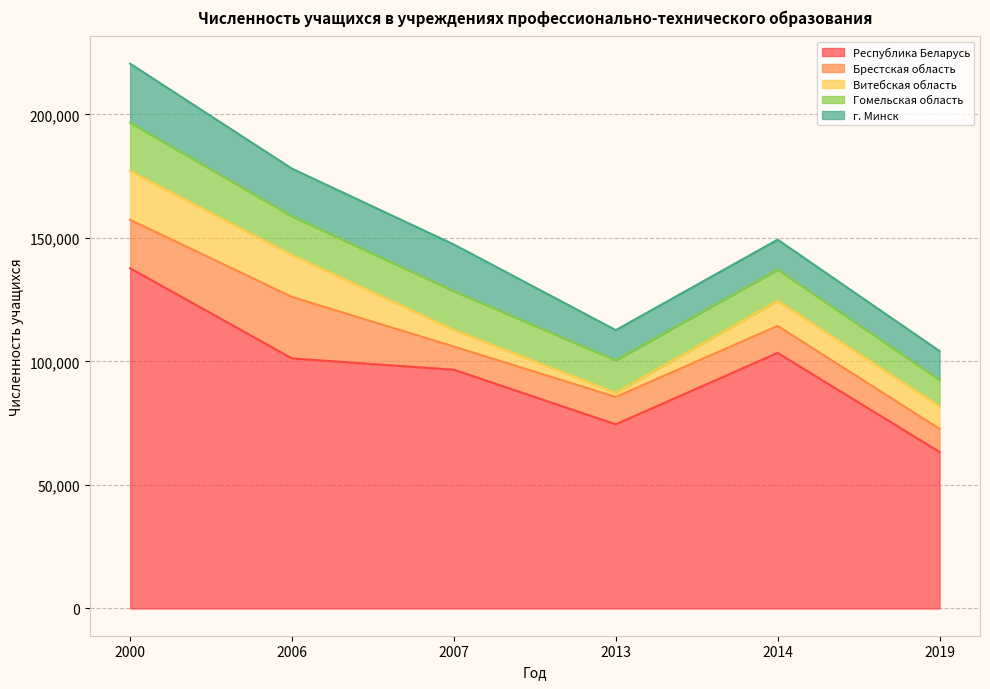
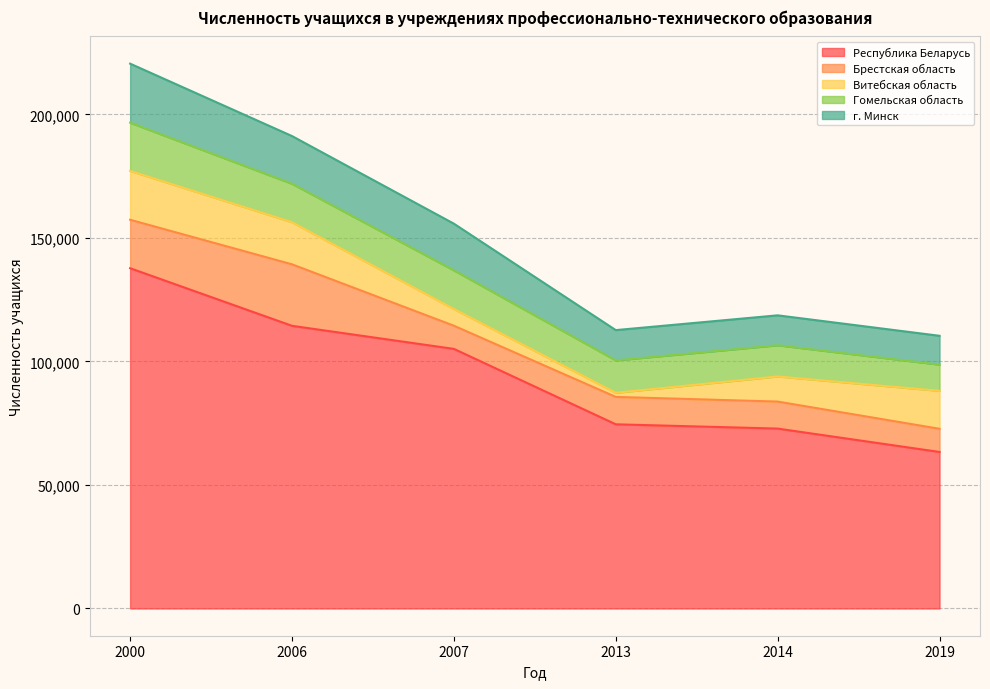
  {
    "Республика Беларусь": {
      "2000": "138,000",
-     "2006": "101,000",
-     "2007": "97,000",
+     "2006": "114,000",
+     "2007": "105,000",
      "2013": "75,000",
-     "2014": "103,000",
+     "2014": "73,000",
      "2019": "63,000"
    },
    "Брестская область": {
      "2000": "20,000",
      "2006": "25,000",
      "2007": "9,000",
      "2013": "11,000",
      "2014": "11,000",
      "2019": "9,000"
    },
    "Витебская область": {
      "2000": "20,000",
      "2006": "17,000",
      "2007": "7,000",
      "2013": "2,000",
      "2014": "10,000",
-     "2019": "9,000"
+     "2019": "15,000"
    },
    "Гомельская область": {
      "2000": "20,000",
      "2006": "16,000",
      "2007": "16,000",
      "2013": "13,000",
      "2014": "13,000",
      "2019": "11,000"
    },
    "г. Минск": {
      "2000": "24,000",
      "2006": "19,000",
      "2007": "19,000",
      "2013": "12,000",
      "2014": "12,000",
      "2019": "12,000"
    }
  }
